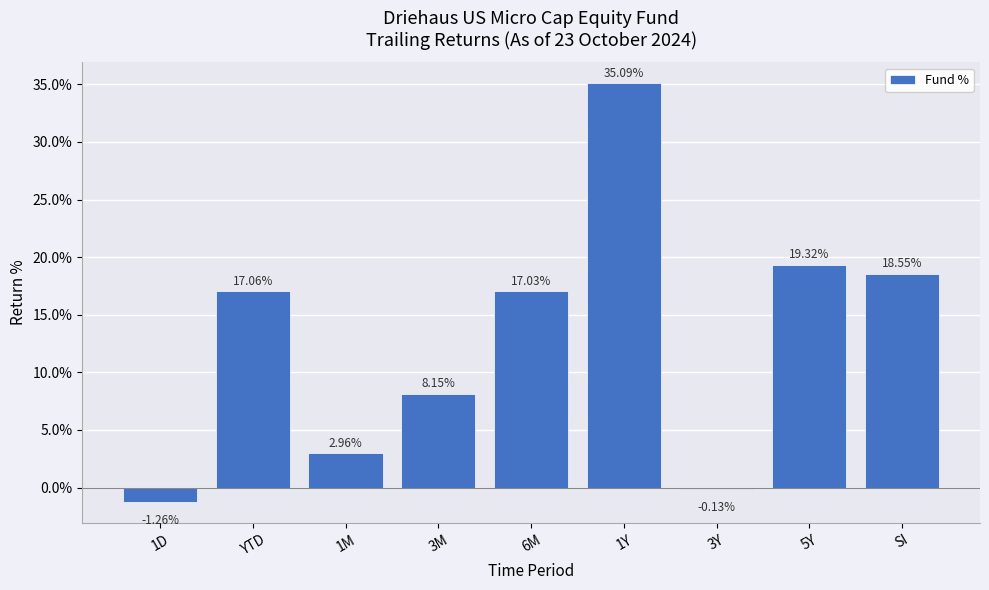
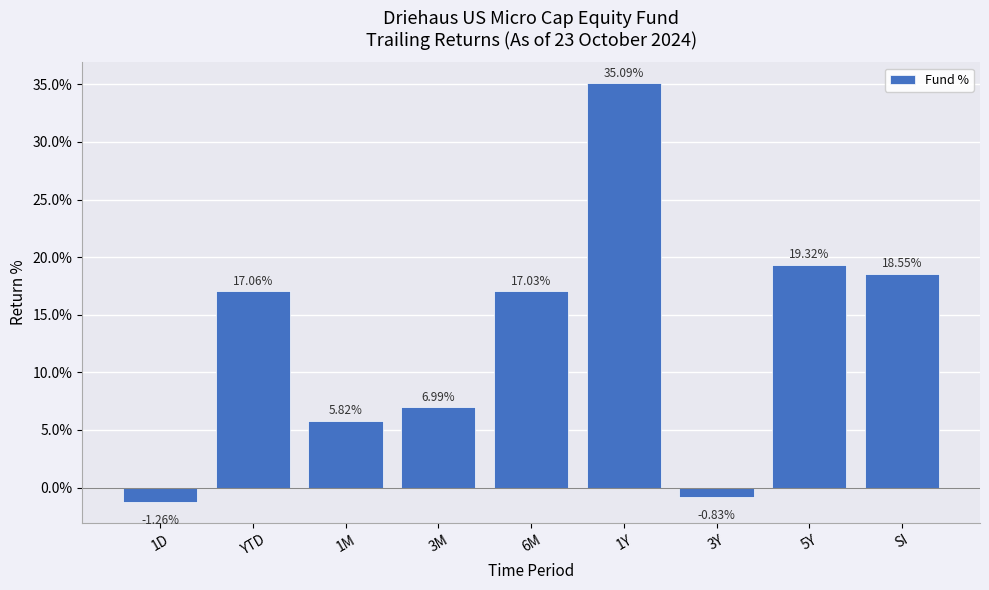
  {
    "1D": "-1.26%",
    "YTD": "17.06%",
-   "1M": "2.96%",
-   "3M": "8.15%",
+   "1M": "5.82%",
+   "3M": "6.99%",
    "6M": "17.03%",
    "1Y": "35.09%",
-   "3Y": "-0.13%",
+   "3Y": "-0.83%",
    "5Y": "19.32%",
    "SI": "18.55%"
  }
